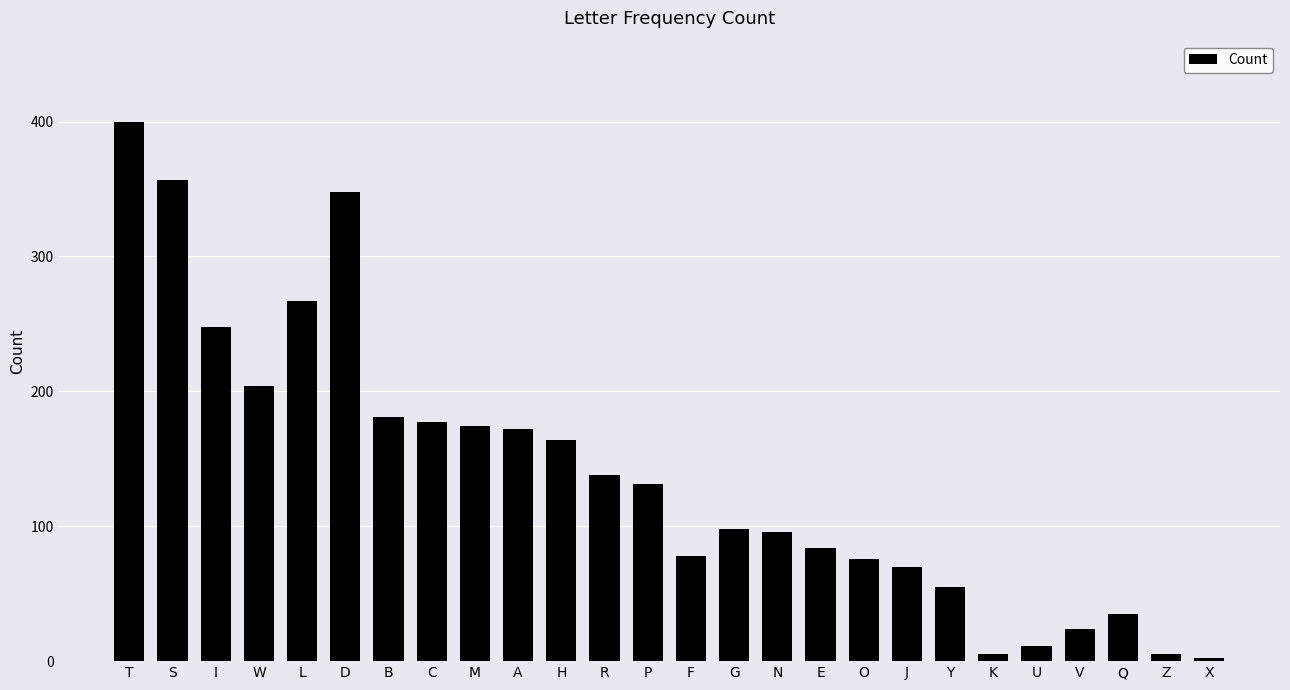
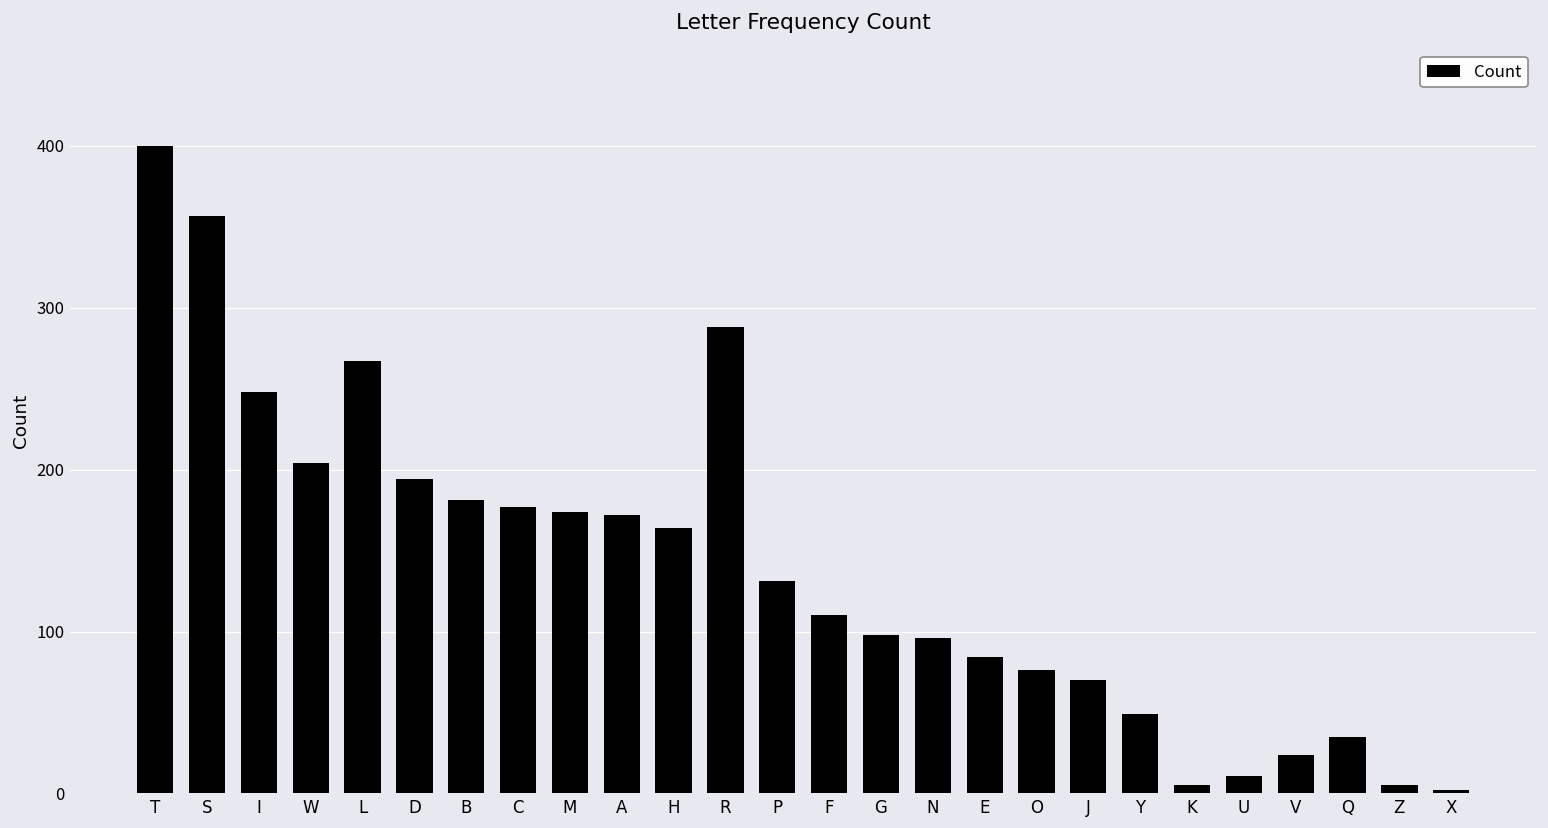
  {
    "T": 400,
    "S": 357,
    "I": 248,
    "W": 204,
    "L": 267,
-   "D": 348,
+   "D": 194,
    "B": 181,
    "C": 177,
    "M": 174,
    "A": 172,
    "H": 164,
-   "R": 138,
+   "R": 288,
    "P": 131,
-   "F": 78,
+   "F": 110,
    "G": 98,
    "N": 96,
    "E": 84,
    "O": 76,
    "J": 70,
-   "Y": 55,
+   "Y": 49,
    "K": 5,
    "U": 11,
    "V": 24,
    "Q": 35,
    "Z": 5,
    "X": 2
  }
